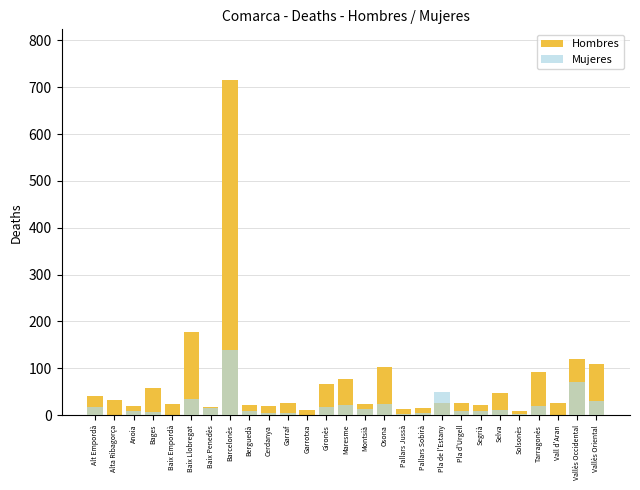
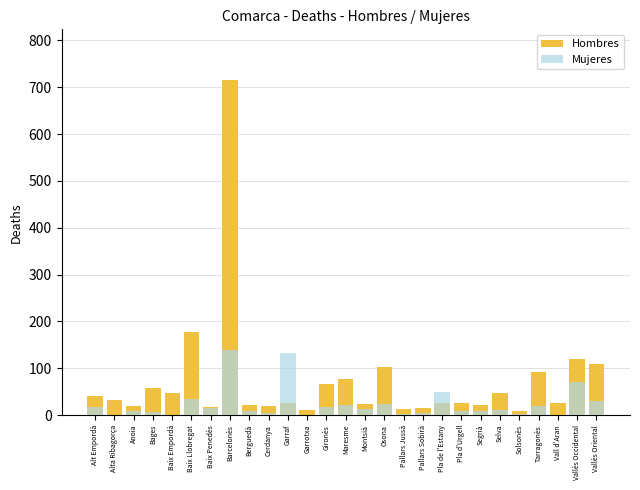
  {
    "Hombres": {
      "Alt Empordà": 40,
      "Alta Ribagorça": 30,
      "Anoia": 20,
      "Bages": 60,
-     "Baix Empordà": 20,
+     "Baix Empordà": 50,
      "Baix Llobregat": 180,
      "Baix Penedès": 20,
      "Barcelonès": 720,
      "Berguedà": 20,
      "Cerdanya": 20,
      "Garrotxa": 10,
      "Gironès": 70,
      "Maresme": 80,
      "Montsià": 20,
      "Osona": 100,
      "Pallars Jussà": 10,
      "Pallars Sobirà": 20,
      "Pla d'Urgell": 30,
      "Segrià": 20,
      "Selva": 50,
      "Solsonès": 10,
      "Tarragonès": 90,
      "Vall d'Aran": 30,
      "Vallès Occidental": 120,
      "Vallès Oriental": 110
    },
    "Mujeres": {
      "Baix Penedès": 20,
-     "Garraf": 10,
+     "Garraf": 130,
      "Pla de l'Estany": 50,
      "Vall d'Aran": 0
    }
  }
